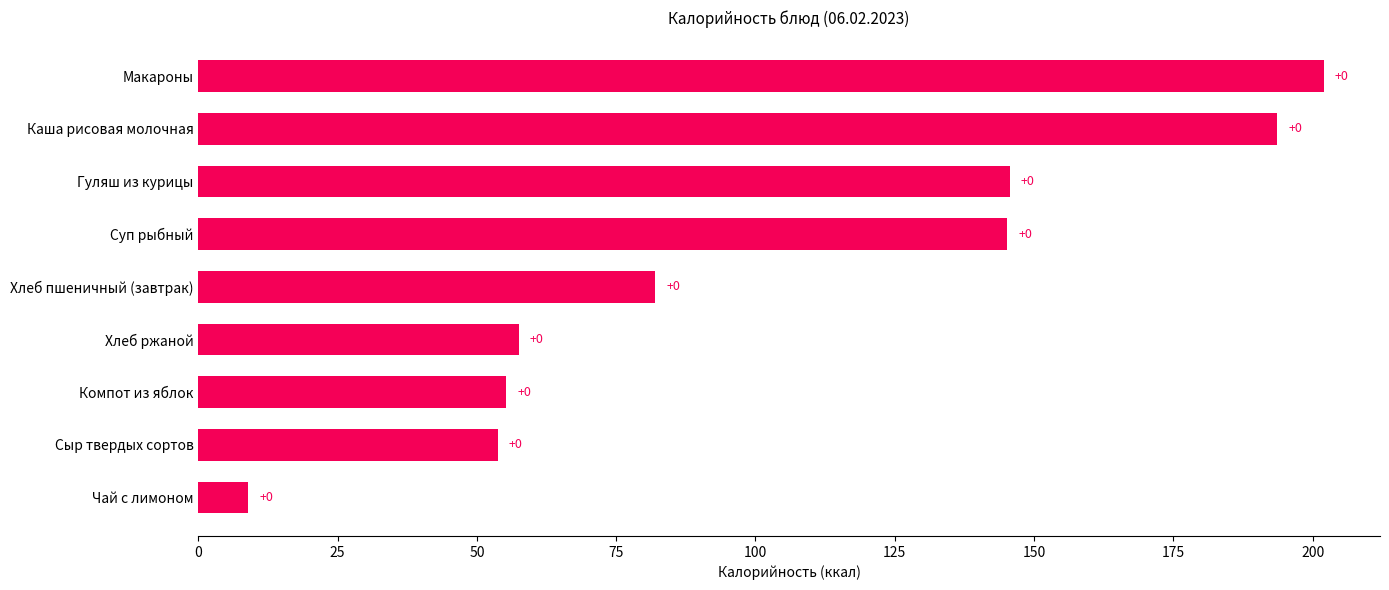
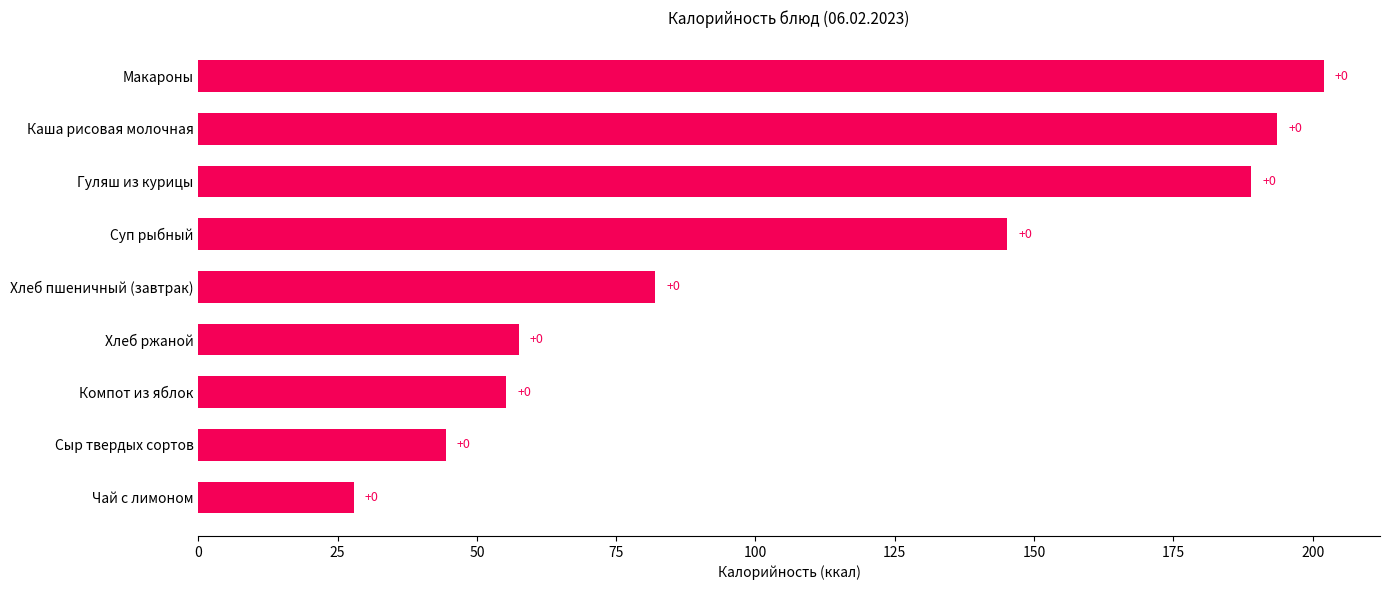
  {
-   "Гуляш из курицы": 146,
-   "Сыр твердых сортов": 54,
-   "Чай с лимоном": 9
+   "Гуляш из курицы": 189,
+   "Сыр твердых сортов": 44,
+   "Чай с лимоном": 28
  }
